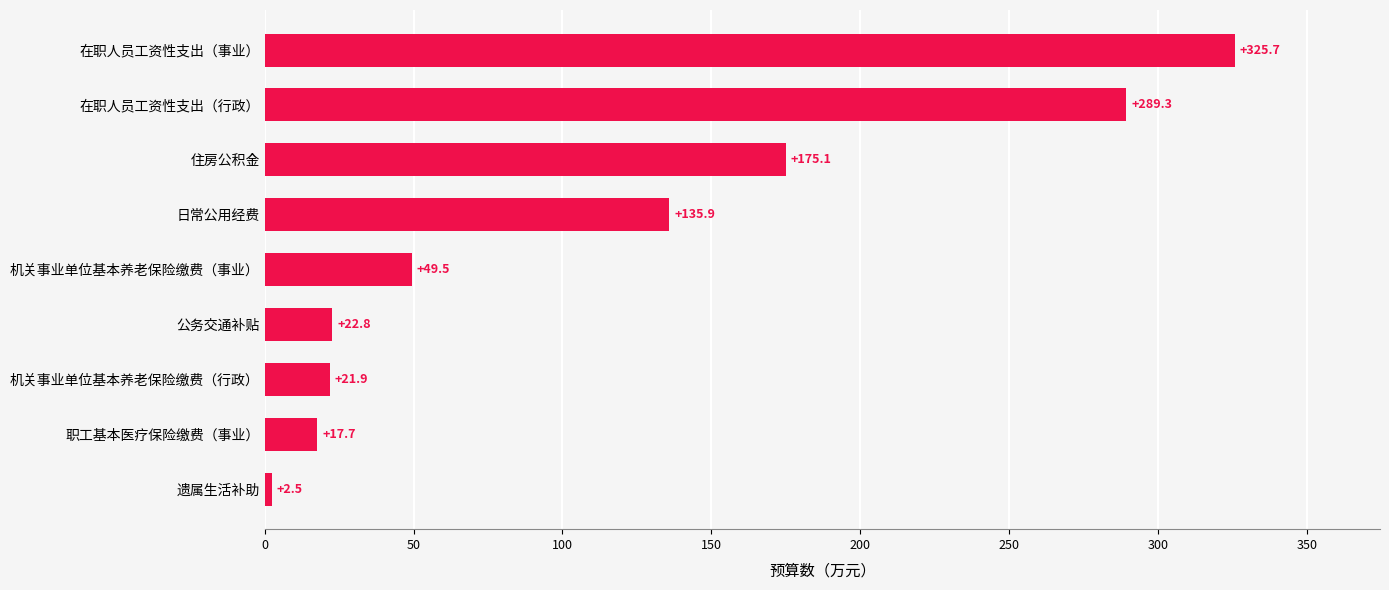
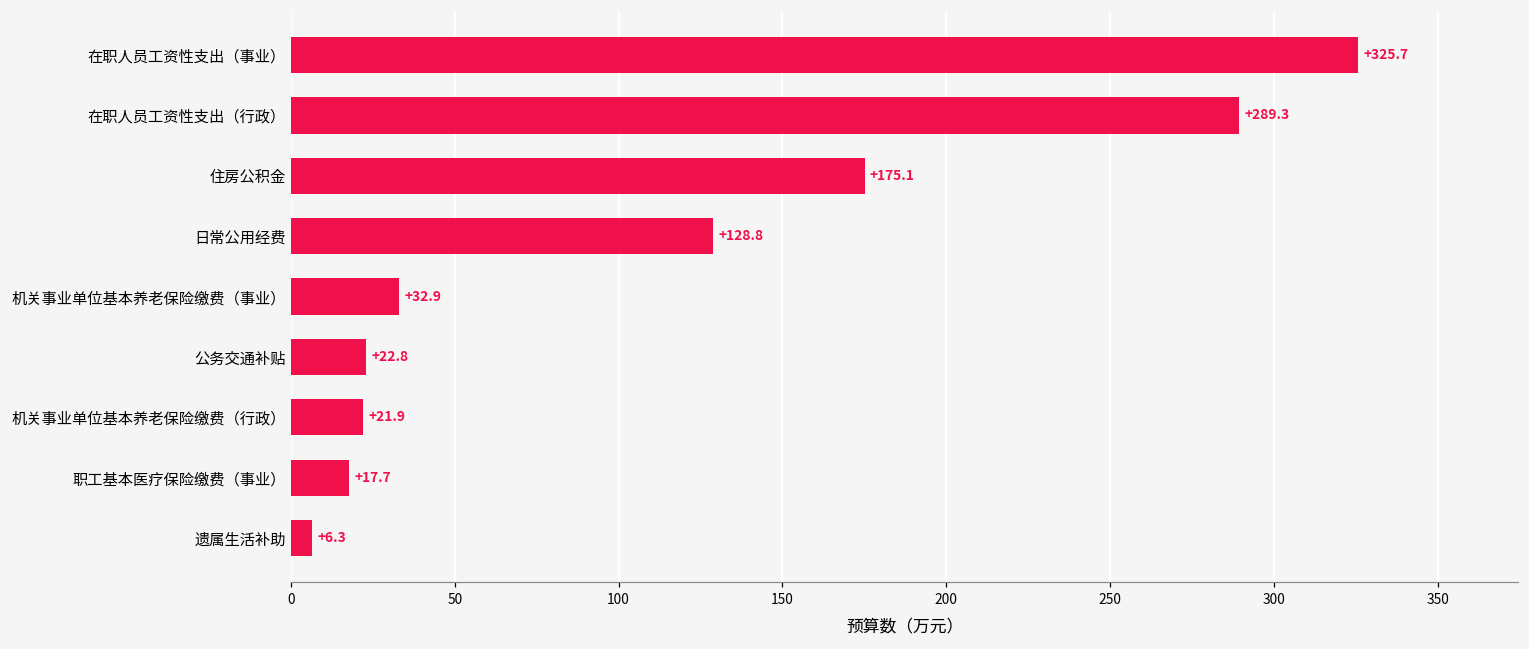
  {
    "在职人员工资性支出（事业）": "+325.7",
    "在职人员工资性支出（行政）": "+289.3",
    "住房公积金": "+175.1",
-   "日常公用经费": "+135.9",
-   "机关事业单位基本养老保险缴费（事业）": "+49.5",
+   "日常公用经费": "+128.8",
+   "机关事业单位基本养老保险缴费（事业）": "+32.9",
    "公务交通补贴": "+22.8",
    "机关事业单位基本养老保险缴费（行政）": "+21.9",
    "职工基本医疗保险缴费（事业）": "+17.7",
-   "遗属生活补助": "+2.5"
+   "遗属生活补助": "+6.3"
  }
